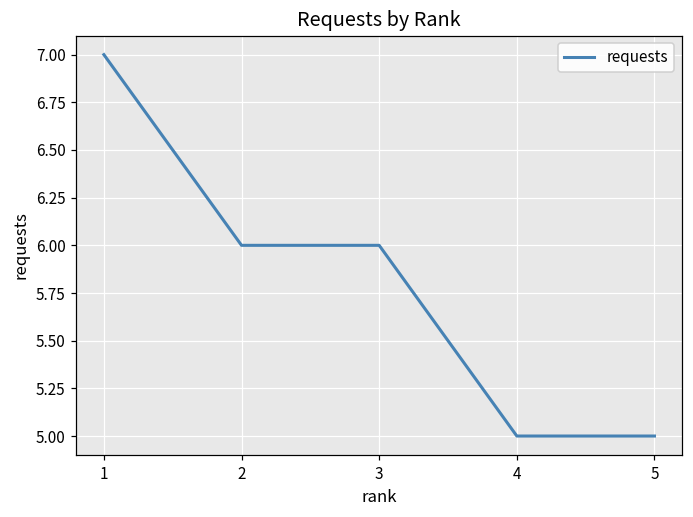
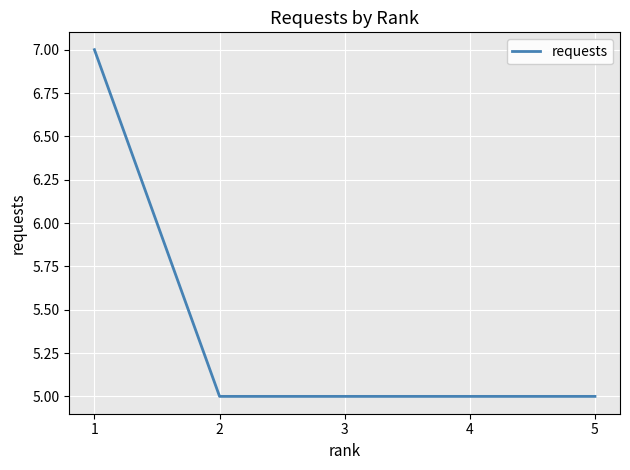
  {
    "1": 7,
-   "2": 6,
-   "3": 6,
+   "2": 5,
+   "3": 5,
    "4": 5,
    "5": 5
  }
